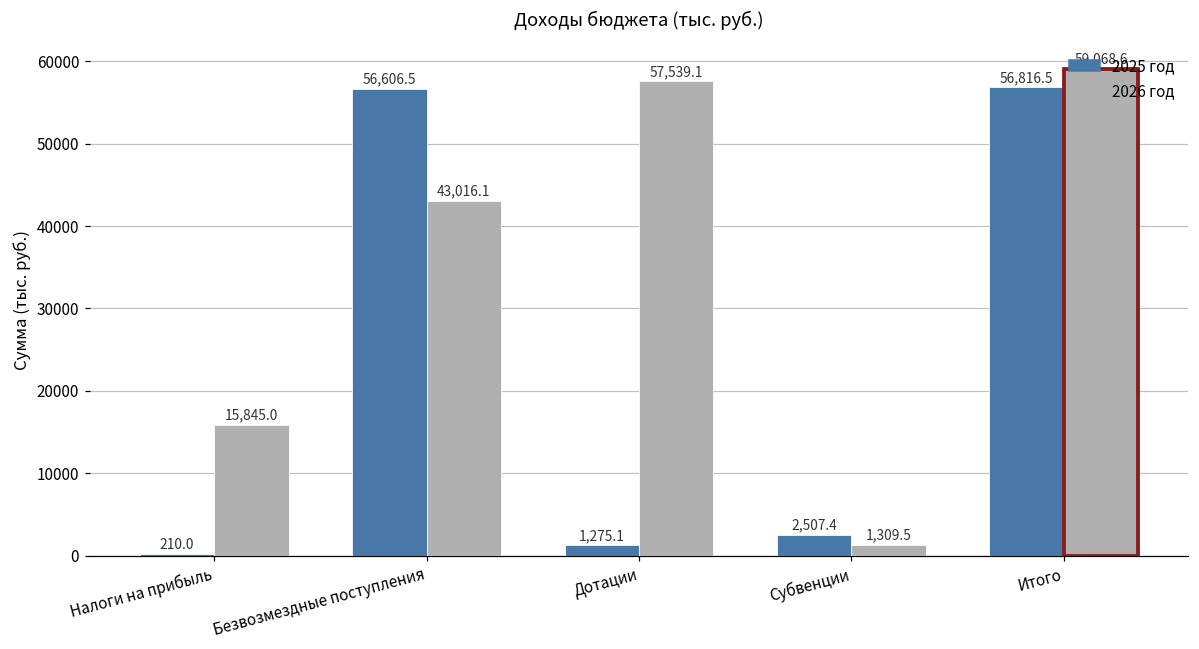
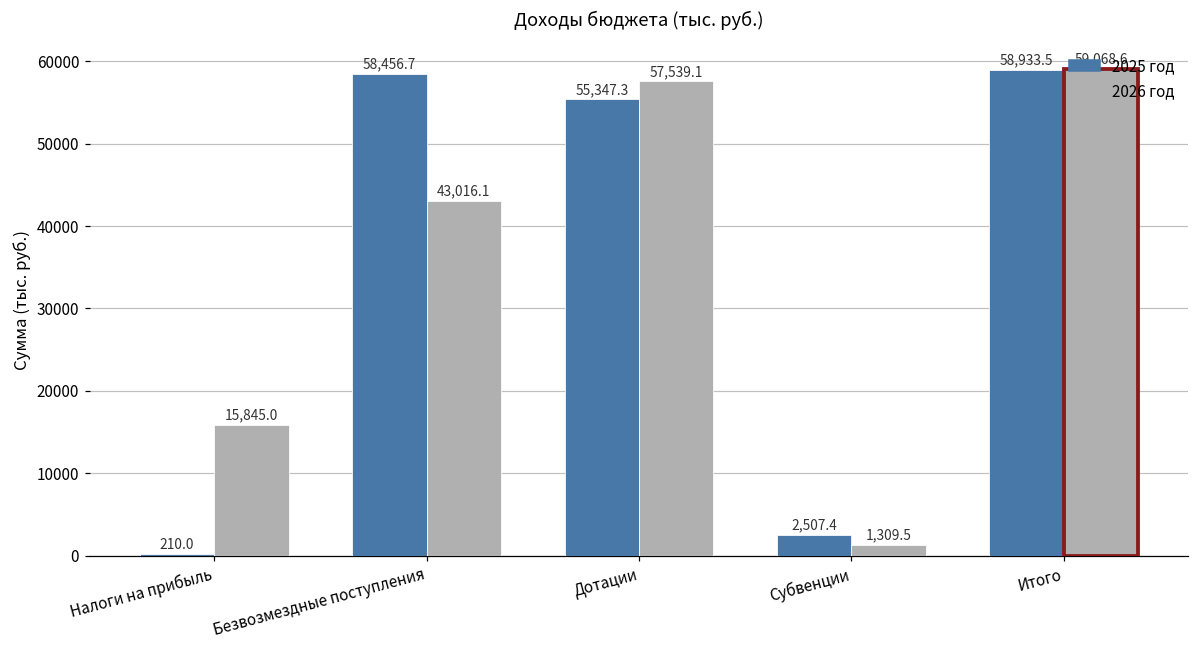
  {
    "2025 год": {
      "Налоги на прибыль": "210.0",
-     "Безвозмездные поступления": "56,606.5",
-     "Дотации": "1,275.1",
+     "Безвозмездные поступления": "58,456.7",
+     "Дотации": "55,347.3",
      "Субвенции": "2,507.4",
-     "Итого": "56,816.5"
+     "Итого": "58,933.5"
    },
    "2026 год": {
      "Налоги на прибыль": "15,845.0",
      "Безвозмездные поступления": "43,016.1",
      "Дотации": "57,539.1",
      "Субвенции": "1,309.5",
      "Итого": "59,068.6"
    }
  }
